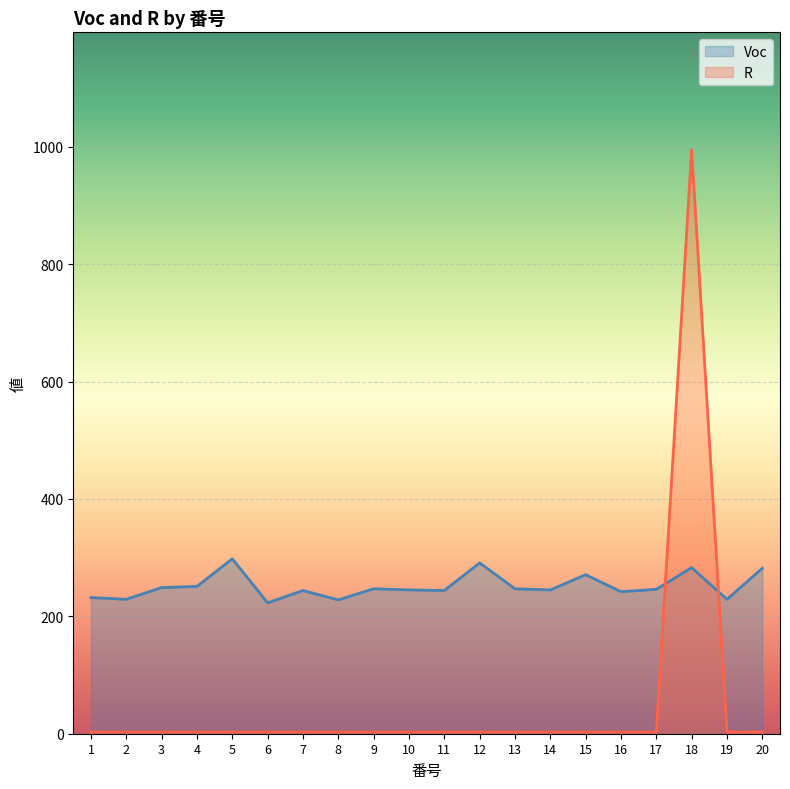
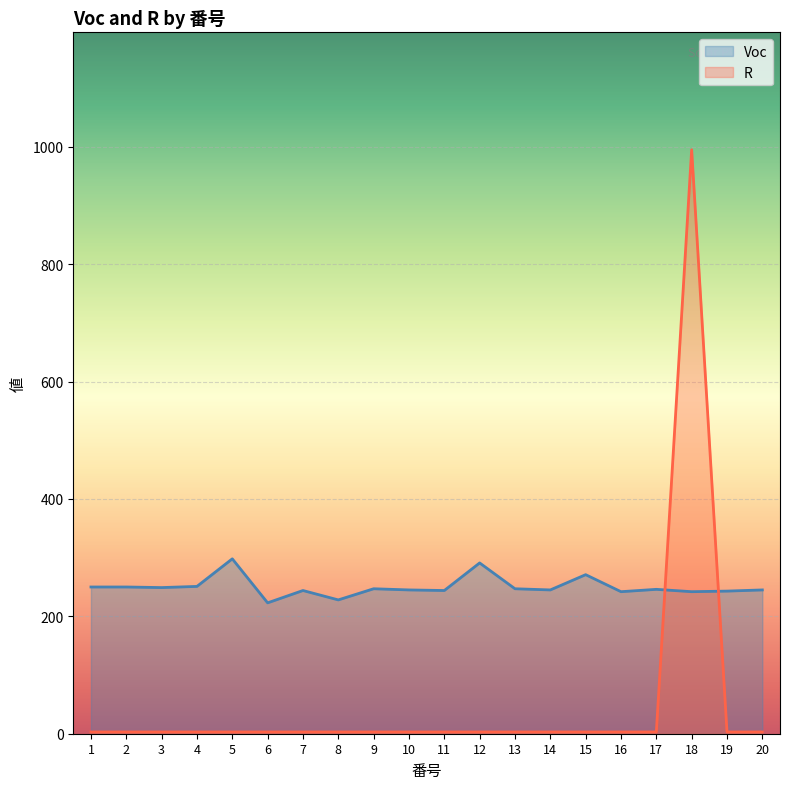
  {
    "Voc": {
-     "1": 230,
-     "2": 230,
+     "1": 250,
+     "2": 250,
      "3": 250,
      "4": 250,
      "5": 300,
      "6": 220,
      "7": 240,
      "8": 230,
      "9": 250,
      "10": 250,
      "11": 240,
      "12": 290,
      "13": 250,
      "14": 250,
      "15": 270,
      "16": 240,
      "17": 250,
-     "18": 280,
-     "19": 230,
-     "20": 280
+     "18": 240,
+     "19": 240,
+     "20": 250
    },
    "R": {
      "1": 0,
      "2": 0,
      "3": 0,
      "4": 0,
      "5": 0,
      "6": 0,
      "7": 0,
      "8": 0,
      "9": 0,
      "10": 0,
      "11": 0,
      "12": 0,
      "13": 0,
      "14": 0,
      "15": 0,
      "16": 0,
      "17": 0,
      "18": 1000,
      "19": 0,
      "20": 0
    }
  }
